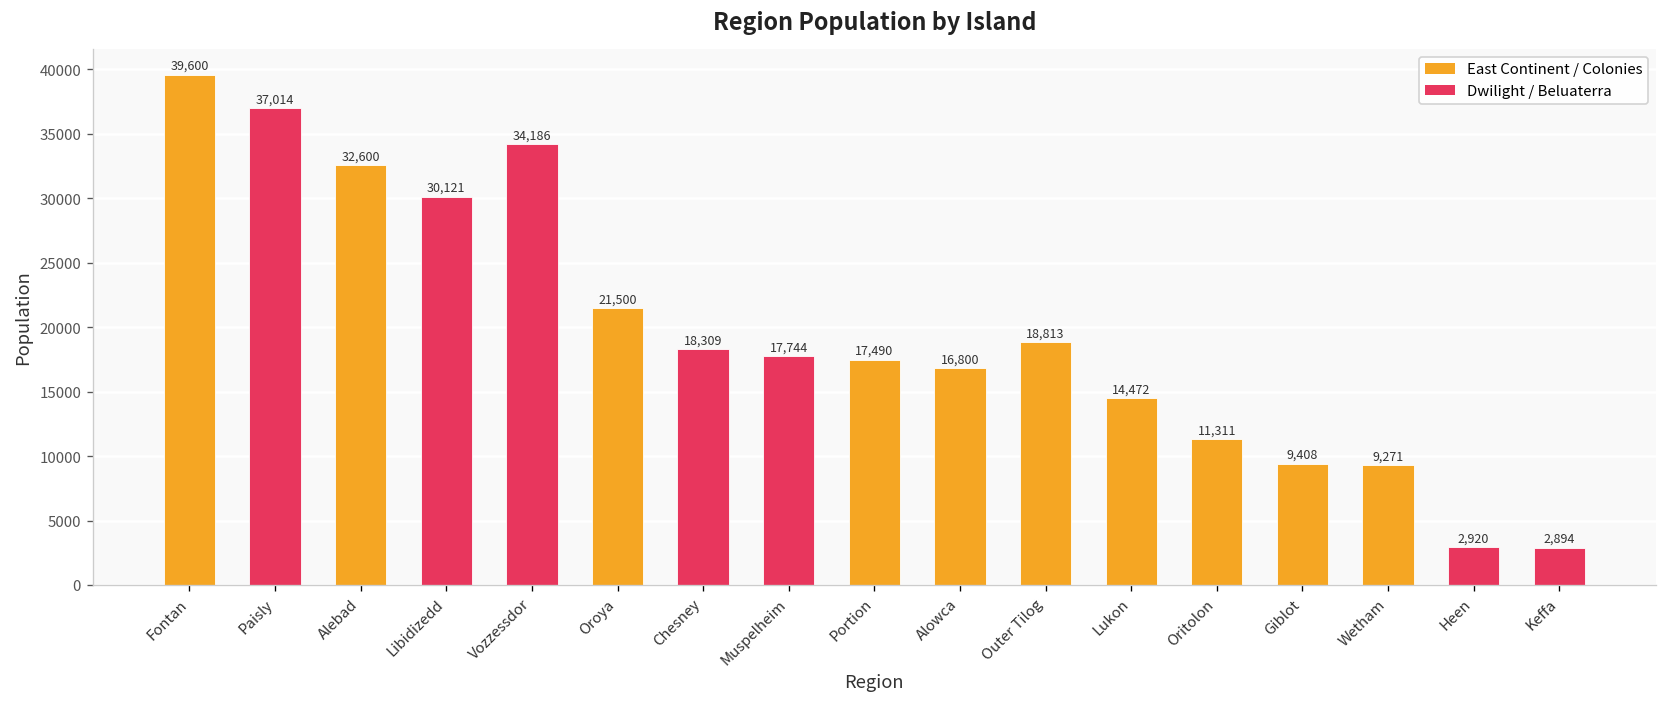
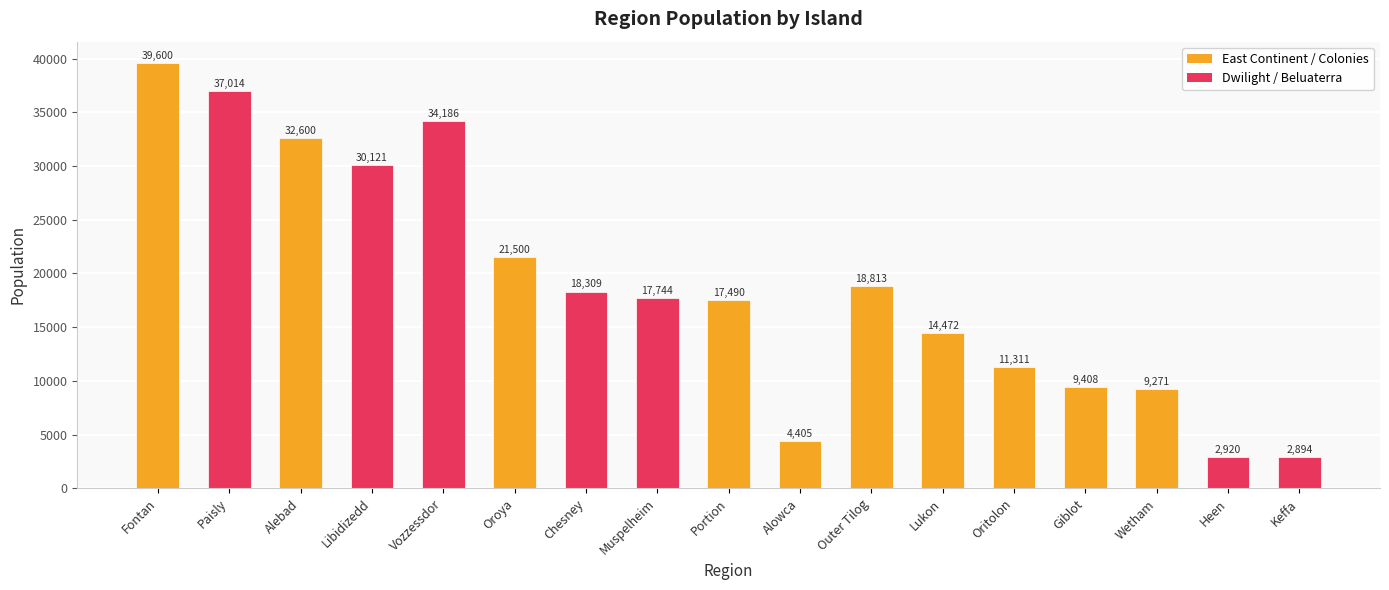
  {
    "Fontan": "39,600",
    "Paisly": "37,014",
    "Alebad": "32,600",
    "Libidizedd": "30,121",
    "Vozzessdor": "34,186",
    "Oroya": "21,500",
    "Chesney": "18,309",
    "Muspelheim": "17,744",
    "Portion": "17,490",
-   "Alowca": "16,800",
+   "Alowca": "4,405",
    "Outer Tilog": "18,813",
    "Lukon": "14,472",
    "Oritolon": "11,311",
    "Giblot": "9,408",
    "Wetham": "9,271",
    "Heen": "2,920",
    "Keffa": "2,894"
  }
